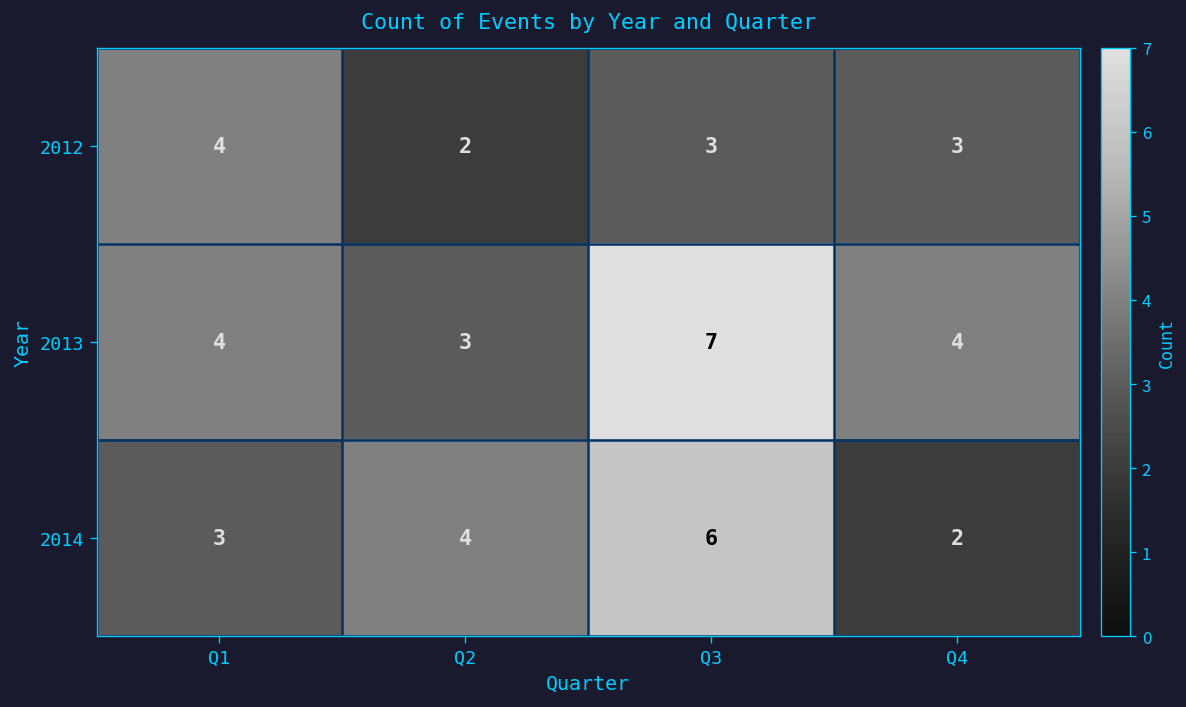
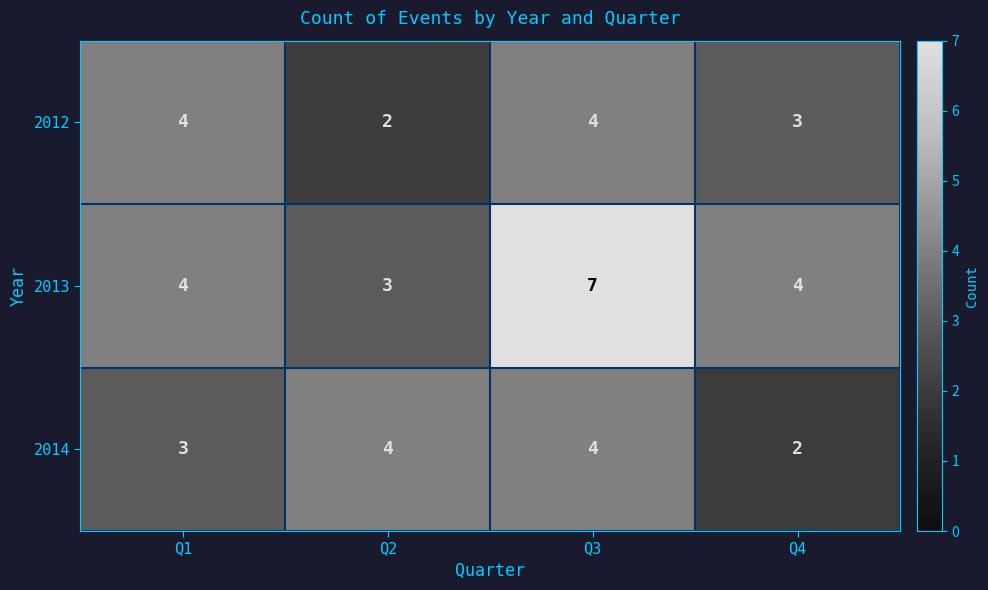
  {
    "2012": {
      "Q1": 4,
      "Q2": 2,
-     "Q3": 3,
+     "Q3": 4,
      "Q4": 3
    },
    "2013": {
      "Q1": 4,
      "Q2": 3,
      "Q3": 7,
      "Q4": 4
    },
    "2014": {
      "Q1": 3,
      "Q2": 4,
-     "Q3": 6,
+     "Q3": 4,
      "Q4": 2
    }
  }
